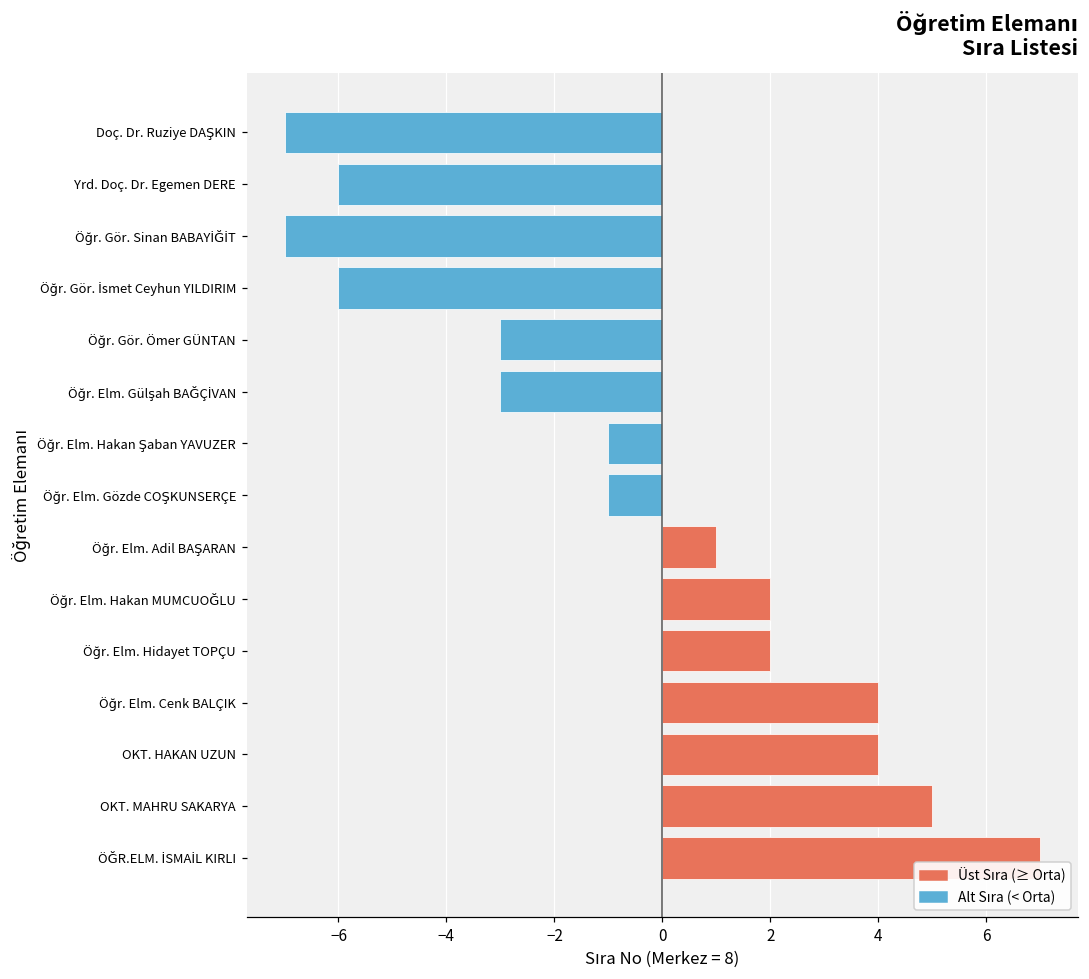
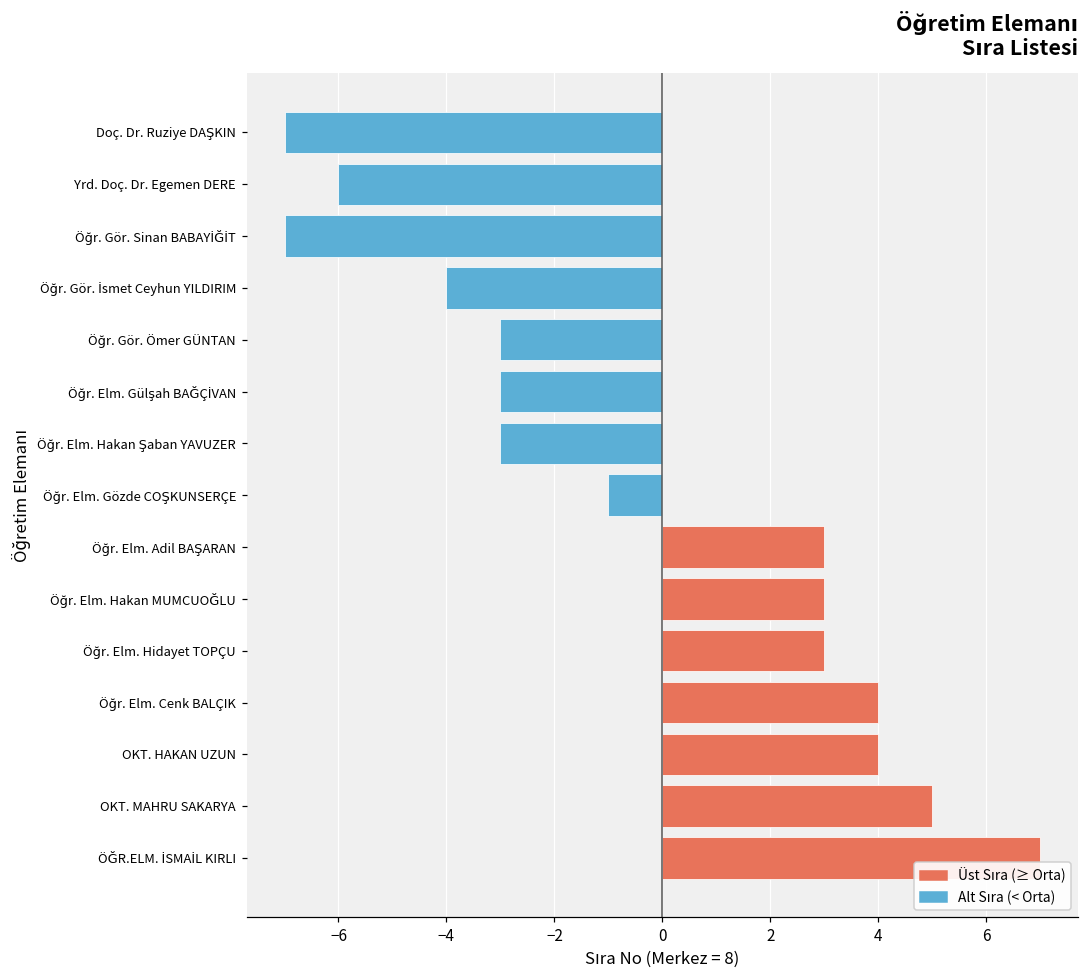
  {
    "Doç. Dr. Ruziye DAŞKIN": -7.0,
    "Yrd. Doç. Dr. Egemen DERE": -6.0,
    "Öğr. Gör. Sinan BABAYİĞİT": -7.0,
-   "Öğr. Gör. İsmet Ceyhun YILDIRIM": -6.0,
+   "Öğr. Gör. İsmet Ceyhun YILDIRIM": -4.0,
    "Öğr. Gör. Ömer GÜNTAN": -3.0,
    "Öğr. Elm. Gülşah BAĞÇİVAN": -3.0,
-   "Öğr. Elm. Hakan Şaban YAVUZER": -1.0,
+   "Öğr. Elm. Hakan Şaban YAVUZER": -3.0,
    "Öğr. Elm. Gözde COŞKUNSERÇE": -1.0,
-   "Öğr. Elm. Adil BAŞARAN": 1.0,
-   "Öğr. Elm. Hakan MUMCUOĞLU": 2.0,
-   "Öğr. Elm. Hidayet TOPÇU": 2.0,
+   "Öğr. Elm. Adil BAŞARAN": 3.0,
+   "Öğr. Elm. Hakan MUMCUOĞLU": 3.0,
+   "Öğr. Elm. Hidayet TOPÇU": 3.0,
    "Öğr. Elm. Cenk BALÇIK": 4.0,
    "OKT. HAKAN UZUN": 4.0,
    "OKT. MAHRU SAKARYA": 5.0,
    "ÖĞR.ELM. İSMAİL KIRLI": 7.0
  }
